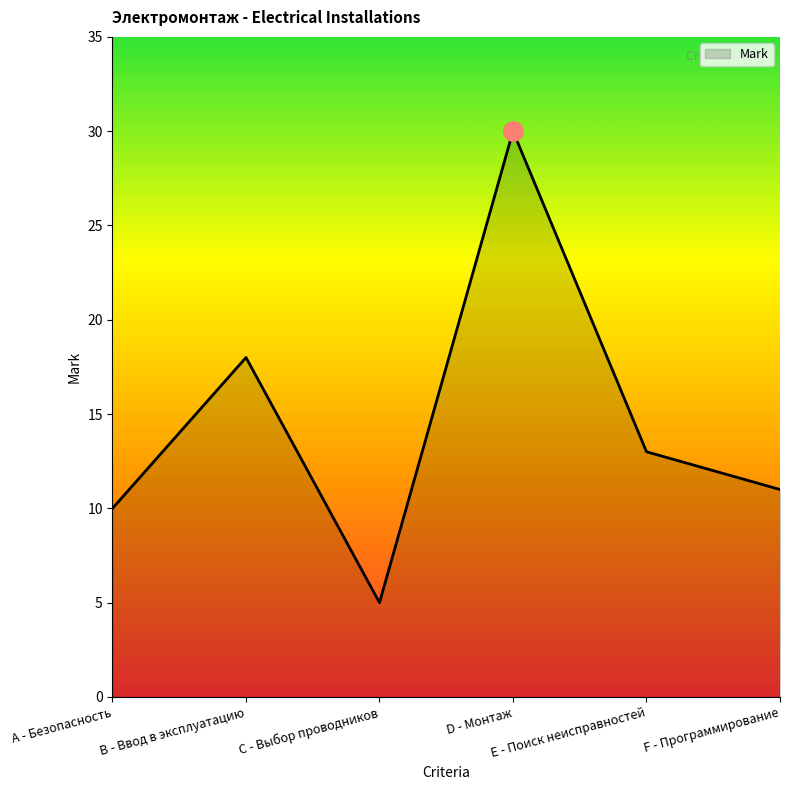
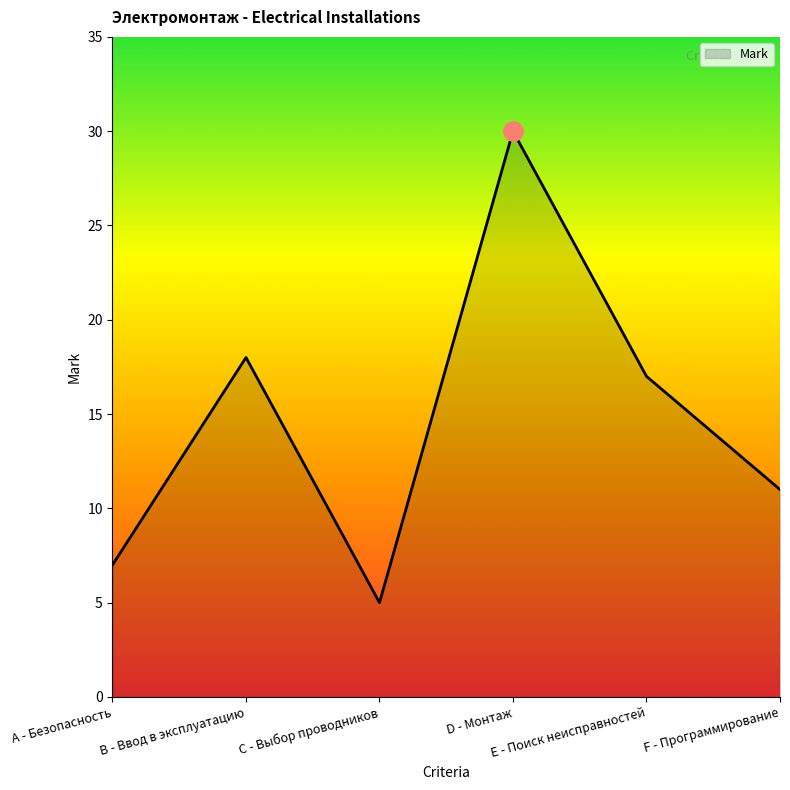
  {
    "Mark": {
-     "A - Безопасность": 10,
+     "A - Безопасность": 7,
      "B - Ввод в эксплуатацию": 18,
      "C - Выбор проводников": 5,
-     "E - Поиск неисправностей": 13,
+     "E - Поиск неисправностей": 17,
      "F - Программирование": 11
    }
  }
